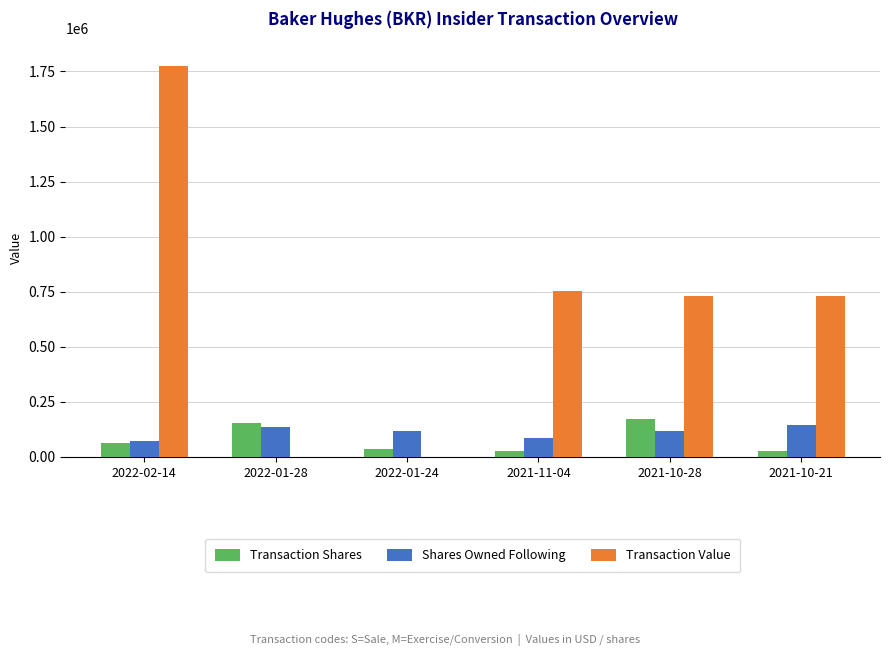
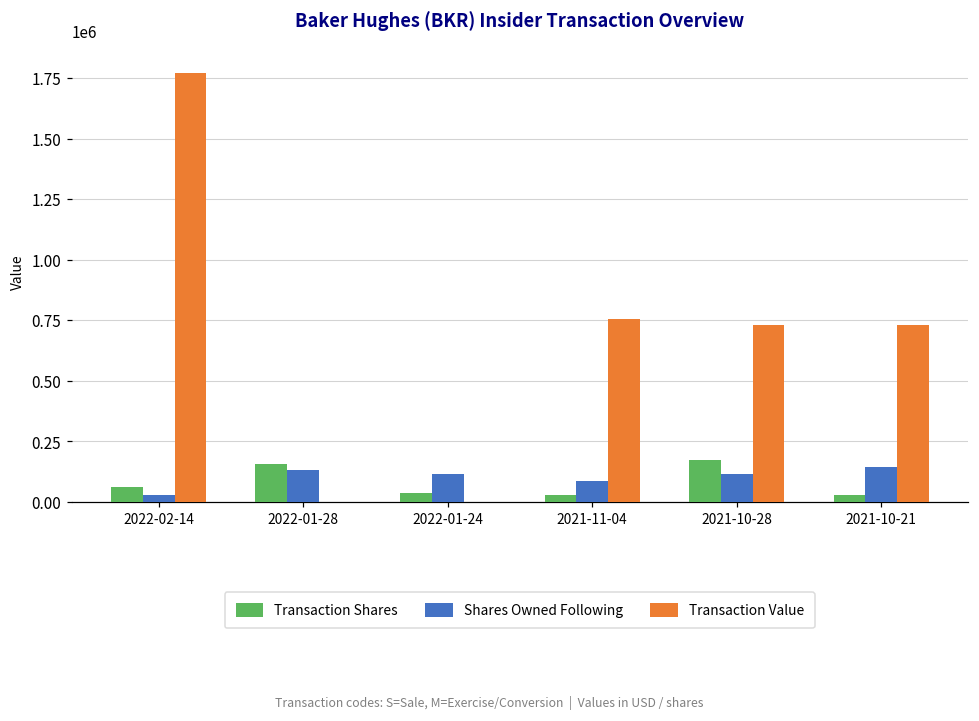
  {
    "Transaction Shares": {
      "2022-02-14": 60000,
      "2022-01-28": 160000,
      "2022-01-24": 40000,
      "2021-11-04": 30000,
      "2021-10-28": 170000,
      "2021-10-21": 30000
    },
    "Shares Owned Following": {
-     "2022-02-14": 70000,
+     "2022-02-14": 30000,
      "2022-01-28": 130000,
      "2022-01-24": 120000,
      "2021-11-04": 90000,
      "2021-10-28": 120000,
      "2021-10-21": 140000
    },
    "Transaction Value": {
      "2022-02-14": 1770000,
      "2022-01-28": 0,
      "2022-01-24": 0,
      "2021-11-04": 750000,
      "2021-10-28": 730000,
      "2021-10-21": 730000
    }
  }
